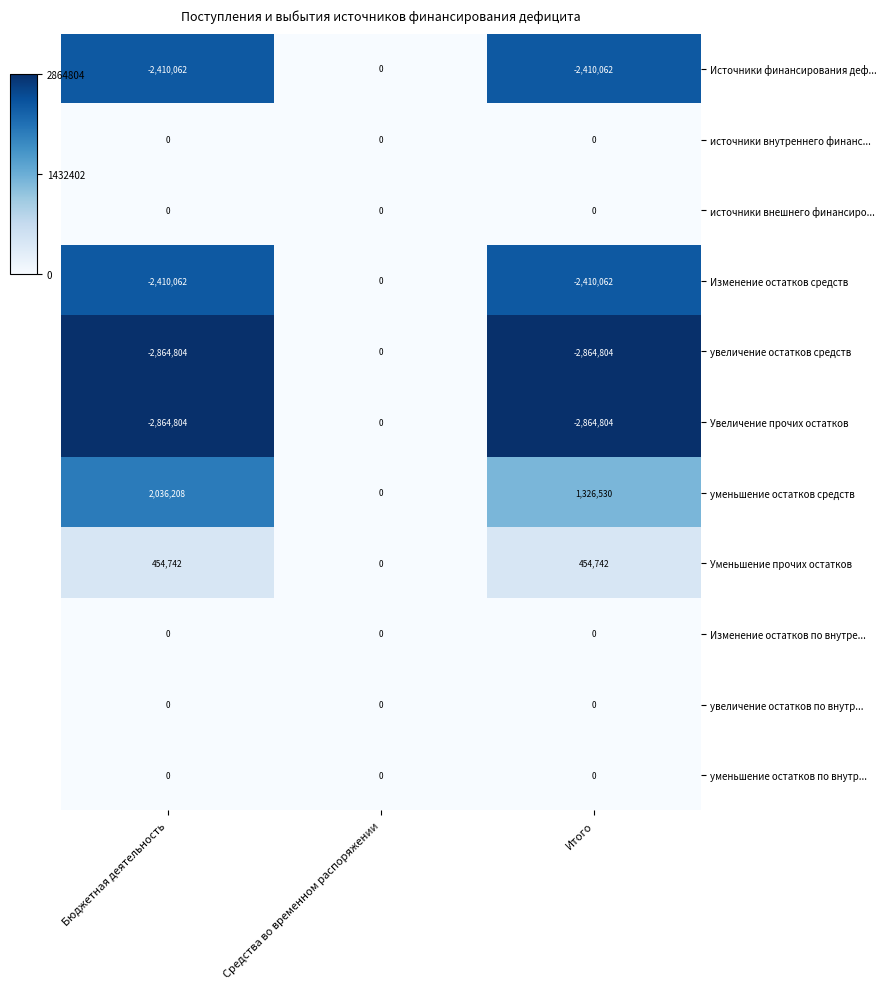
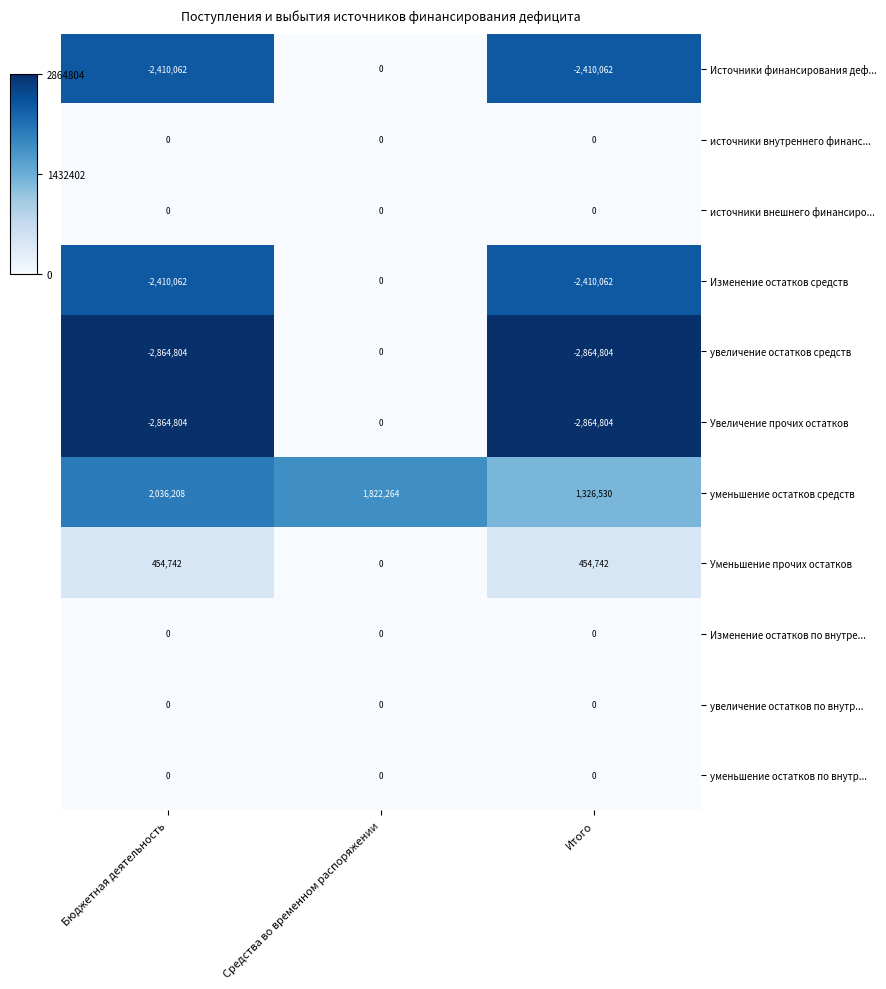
  {
    "Источники финансирования деф...": {
      "Бюджетная деятельность": "-2,410,062",
      "Средства во временном распоряжении": "0",
      "Итого": "-2,410,062"
    },
    "источники внутреннего финанс...": {
      "Бюджетная деятельность": "0",
      "Средства во временном распоряжении": "0",
      "Итого": "0"
    },
    "источники внешнего финансиро...": {
      "Бюджетная деятельность": "0",
      "Средства во временном распоряжении": "0",
      "Итого": "0"
    },
    "Изменение остатков средств": {
      "Бюджетная деятельность": "-2,410,062",
      "Средства во временном распоряжении": "0",
      "Итого": "-2,410,062"
    },
    "увеличение остатков средств": {
      "Бюджетная деятельность": "-2,864,804",
      "Средства во временном распоряжении": "0",
      "Итого": "-2,864,804"
    },
    "Увеличение прочих остатков": {
      "Бюджетная деятельность": "-2,864,804",
      "Средства во временном распоряжении": "0",
      "Итого": "-2,864,804"
    },
    "уменьшение остатков средств": {
      "Бюджетная деятельность": "2,036,208",
-     "Средства во временном распоряжении": "0",
+     "Средства во временном распоряжении": "1,822,264",
      "Итого": "1,326,530"
    },
    "Уменьшение прочих остатков": {
      "Бюджетная деятельность": "454,742",
      "Средства во временном распоряжении": "0",
      "Итого": "454,742"
    },
    "Изменение остатков по внутре...": {
      "Бюджетная деятельность": "0",
      "Средства во временном распоряжении": "0",
      "Итого": "0"
    },
    "увеличение остатков по внутр...": {
      "Бюджетная деятельность": "0",
      "Средства во временном распоряжении": "0",
      "Итого": "0"
    },
    "уменьшение остатков по внутр...": {
      "Бюджетная деятельность": "0",
      "Средства во временном распоряжении": "0",
      "Итого": "0"
    }
  }
